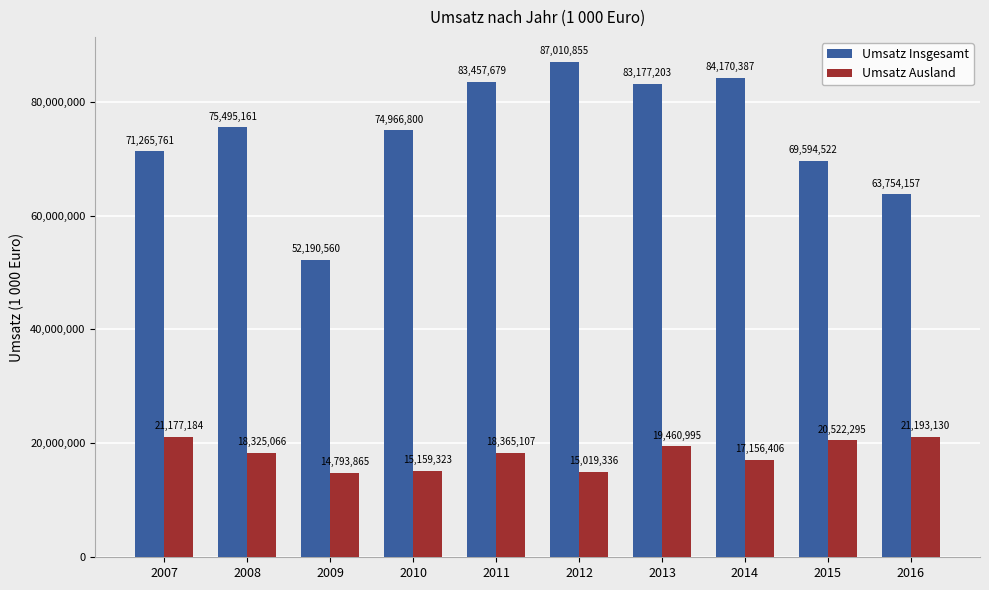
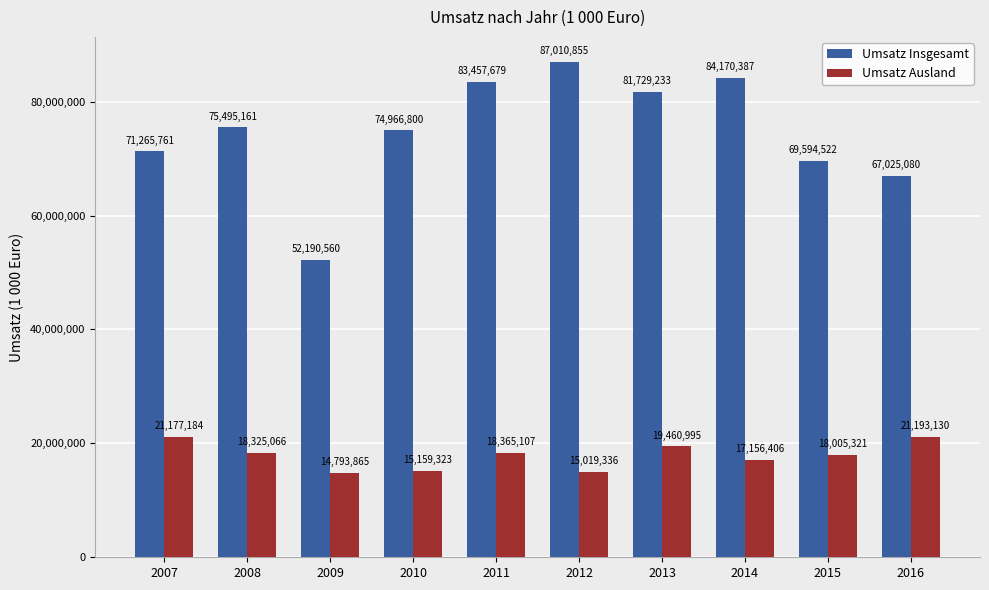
  {
    "Umsatz Insgesamt": {
      "2007": "71,265,761",
      "2008": "75,495,161",
      "2009": "52,190,560",
      "2010": "74,966,800",
      "2011": "83,457,679",
      "2012": "87,010,855",
-     "2013": "83,177,203",
+     "2013": "81,729,233",
      "2014": "84,170,387",
      "2015": "69,594,522",
-     "2016": "63,754,157"
+     "2016": "67,025,080"
    },
    "Umsatz Ausland": {
      "2007": "21,177,184",
      "2008": "18,325,066",
      "2009": "14,793,865",
      "2010": "15,159,323",
      "2011": "18,365,107",
      "2012": "15,019,336",
      "2013": "19,460,995",
      "2014": "17,156,406",
-     "2015": "20,522,295",
+     "2015": "18,005,321",
      "2016": "21,193,130"
    }
  }
